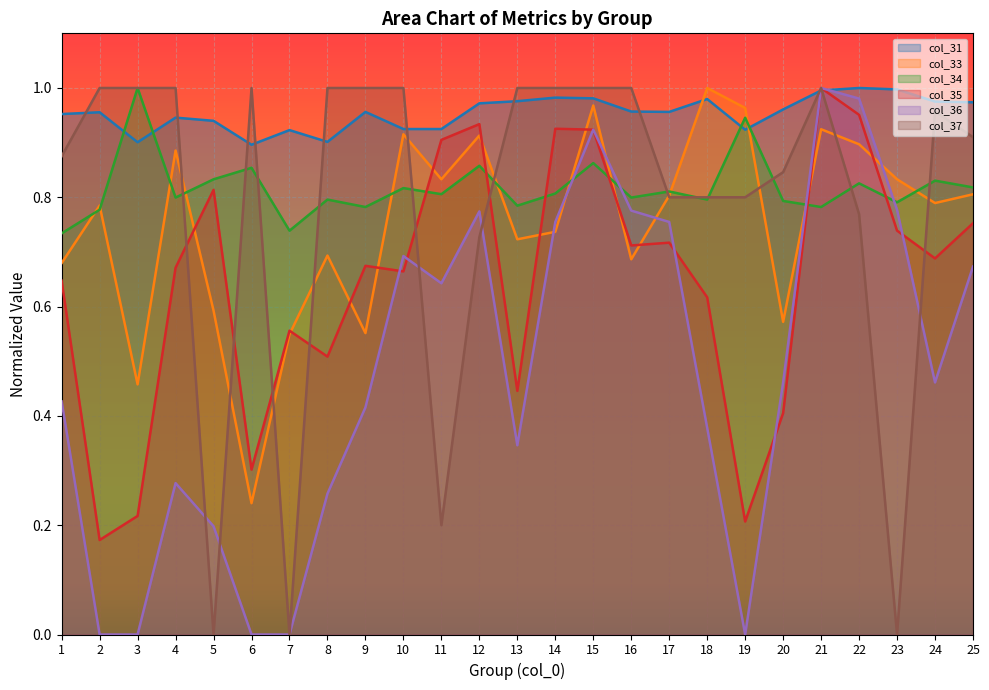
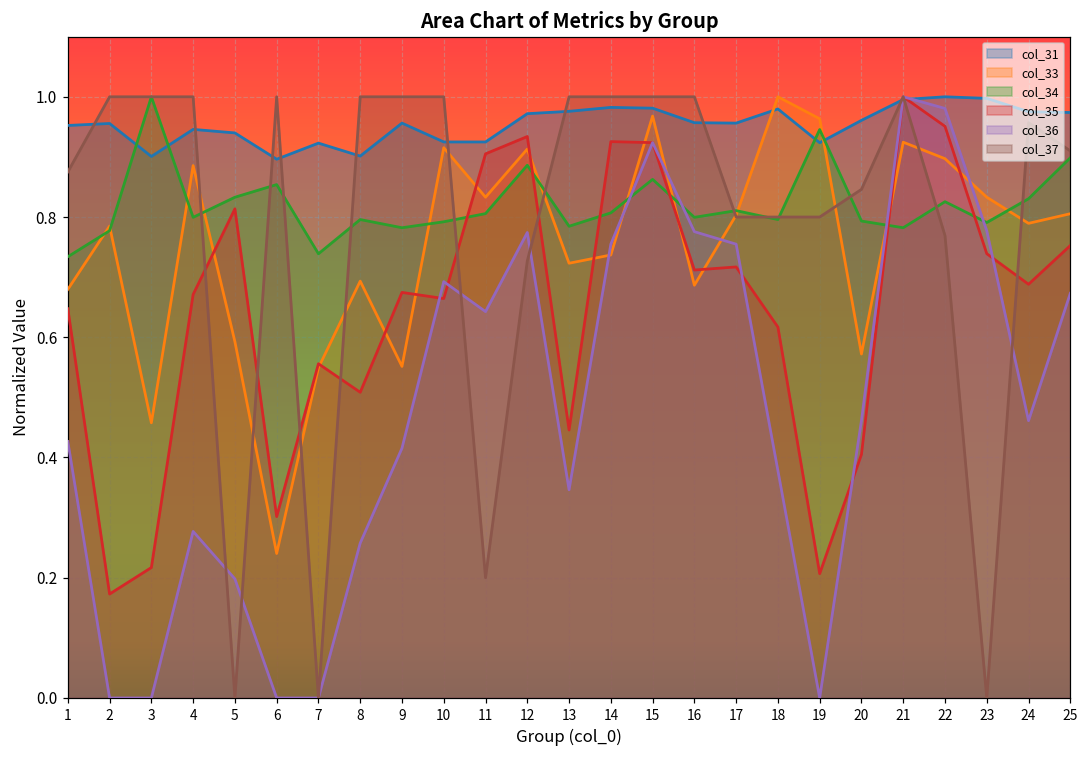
  {
    "col_31": {
      "1": 0.95,
      "2": 0.96,
      "3": 0.90,
      "4": 0.95,
      "5": 0.94,
      "6": 0.90,
      "7": 0.92,
      "8": 0.90,
      "9": 0.96,
      "10": 0.92,
      "11": 0.92,
      "12": 0.97,
      "13": 0.98,
      "14": 0.98,
      "15": 0.98,
      "16": 0.96,
      "17": 0.96,
      "18": 0.98,
      "19": 0.92,
      "20": 0.96,
      "22": 1.00,
      "25": 0.97
    },
    "col_34": {
      "1": 0.73,
      "2": 0.78,
      "4": 0.80,
      "5": 0.83,
      "6": 0.85,
      "7": 0.74,
      "8": 0.80,
      "9": 0.78,
-     "10": 0.82,
+     "10": 0.79,
      "11": 0.81,
-     "12": 0.86,
+     "12": 0.89,
      "13": 0.78,
      "14": 0.81,
      "15": 0.86,
      "16": 0.80,
      "17": 0.81,
      "19": 0.95,
      "20": 0.79,
      "21": 0.78,
      "22": 0.83,
      "23": 0.79,
      "24": 0.83,
-     "25": 0.82
+     "25": 0.90
    },
    "col_36": {
      "1": 0.43,
      "2": 0.00,
      "3": 0.00,
      "4": 0.28,
      "5": 0.20,
      "6": 0.00,
      "8": 0.26,
      "9": 0.42,
      "10": 0.69,
      "11": 0.64,
      "12": 0.77,
      "13": 0.35,
      "14": 0.75,
      "16": 0.78,
      "17": 0.75,
      "18": 0.38,
      "19": 0.00,
      "20": 0.46,
      "22": 0.98,
      "23": 0.78,
      "24": 0.46,
      "25": 0.67
    }
  }
